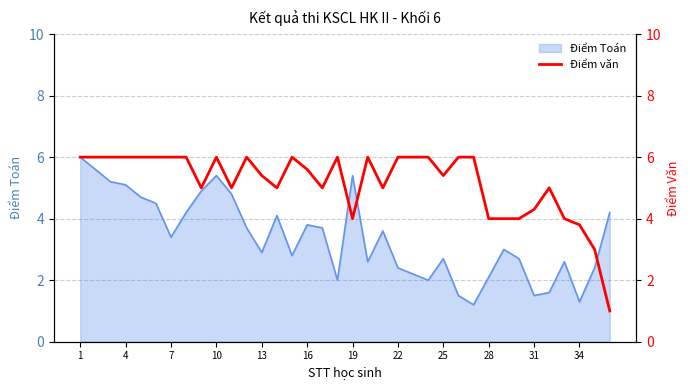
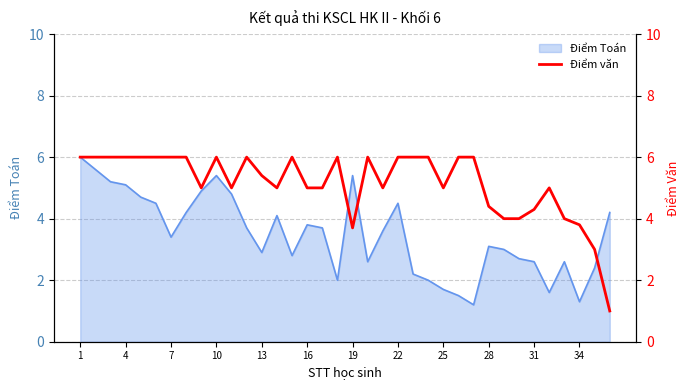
  {
    "Điểm Toán": {
      "1": 6.0,
      "4": 5.1,
      "7": 3.4,
      "10": 5.4,
      "13": 2.9,
      "16": 3.8,
      "19": 5.4,
-     "22": 2.4,
-     "25": 2.7,
-     "28": 2.1,
-     "31": 1.5,
+     "22": 4.5,
+     "25": 1.7,
+     "28": 3.1,
+     "31": 2.6,
      "34": 1.3
    },
    "Điểm văn": {
      "1": 6.0,
      "4": 6.0,
      "7": 6.0,
      "10": 6.0,
      "13": 5.4,
-     "16": 5.6,
-     "19": 4.0,
+     "16": 5.0,
+     "19": 3.7,
      "22": 6.0,
-     "25": 5.4,
-     "28": 4.0,
+     "25": 5.0,
+     "28": 4.4,
      "31": 4.3,
      "34": 3.8
    }
  }
